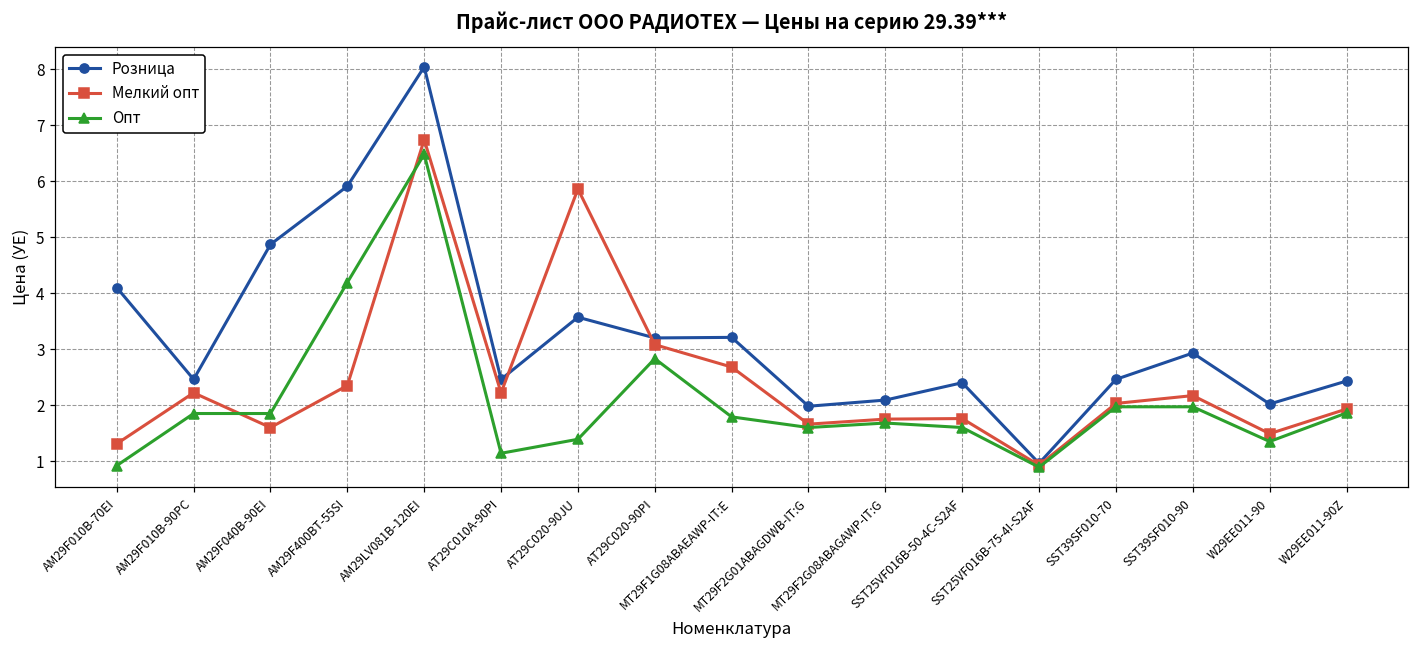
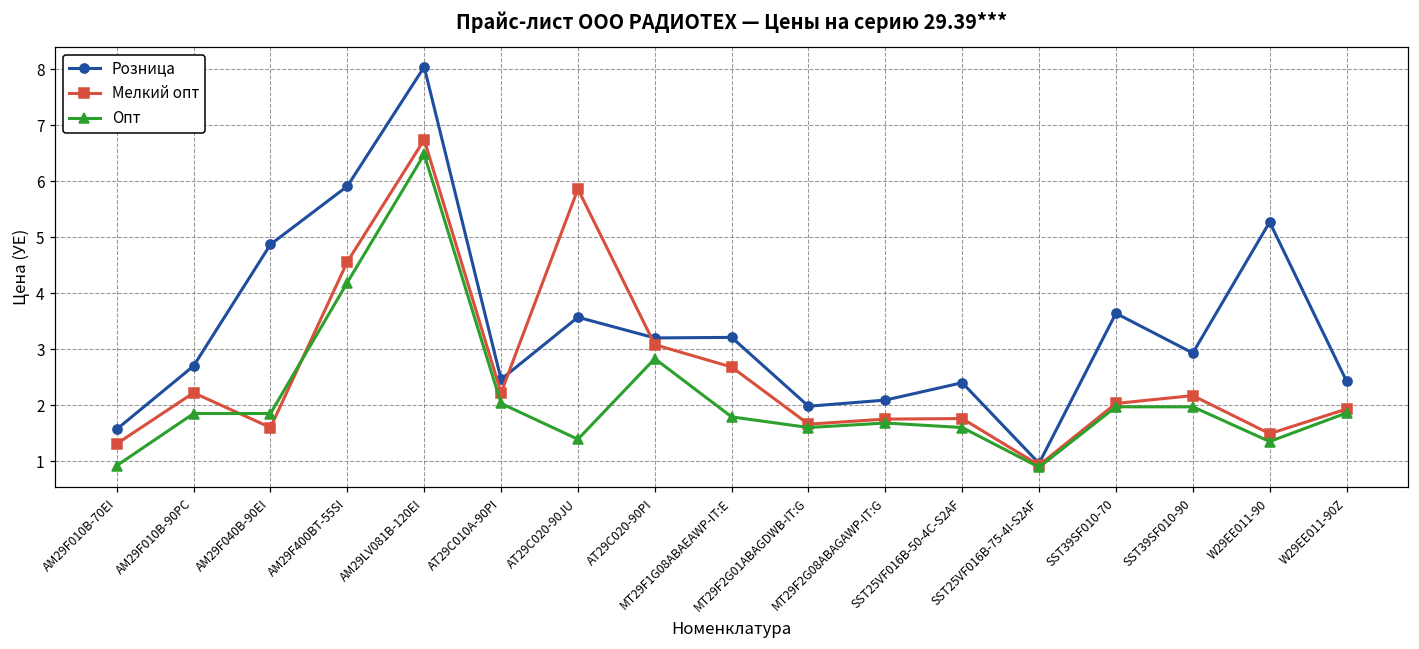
  {
    "Розница": {
-     "AM29F010B-70EI": 4.1,
-     "AM29F010B-90PC": 2.5,
+     "AM29F010B-70EI": 1.6,
+     "AM29F010B-90PC": 2.7,
      "AM29F040B-90EI": 4.9,
      "AM29F400BT-55SI": 5.9,
      "AM29LV081B-120EI": 8.0,
      "AT29C010A-90PI": 2.5,
      "AT29C020-90JU": 3.6,
      "AT29C020-90PI": 3.2,
      "MT29F1G08ABAEAWP-IT:E": 3.2,
      "MT29F2G01ABAGDWB-IT:G": 2.0,
      "MT29F2G08ABAGAWP-IT:G": 2.1,
      "SST25VF016B-50-4C-S2AF": 2.4,
-     "SST39SF010-70": 2.5,
+     "SST39SF010-70": 3.6,
      "SST39SF010-90": 2.9,
-     "W29EE011-90": 2.0,
+     "W29EE011-90": 5.3,
      "W29EE011-90Z": 2.4
    },
    "Мелкий опт": {
      "AM29F010B-70EI": 1.3,
      "AM29F010B-90PC": 2.2,
      "AM29F040B-90EI": 1.6,
-     "AM29F400BT-55SI": 2.4,
+     "AM29F400BT-55SI": 4.6,
      "AM29LV081B-120EI": 6.7,
      "AT29C010A-90PI": 2.2,
      "AT29C020-90JU": 5.9,
      "AT29C020-90PI": 3.1,
      "MT29F1G08ABAEAWP-IT:E": 2.7,
      "MT29F2G01ABAGDWB-IT:G": 1.7,
      "MT29F2G08ABAGAWP-IT:G": 1.8,
      "SST25VF016B-50-4C-S2AF": 1.8,
      "SST39SF010-70": 2.0,
      "SST39SF010-90": 2.2,
      "W29EE011-90": 1.5,
      "W29EE011-90Z": 1.9
    },
    "Опт": {
      "AM29F010B-70EI": 0.9,
      "AM29F010B-90PC": 1.9,
      "AM29F040B-90EI": 1.9,
      "AM29F400BT-55SI": 4.2,
      "AM29LV081B-120EI": 6.5,
-     "AT29C010A-90PI": 1.1,
+     "AT29C010A-90PI": 2.0,
      "AT29C020-90JU": 1.4,
      "AT29C020-90PI": 2.8,
      "MT29F1G08ABAEAWP-IT:E": 1.8,
      "MT29F2G01ABAGDWB-IT:G": 1.6,
      "MT29F2G08ABAGAWP-IT:G": 1.7,
      "SST25VF016B-50-4C-S2AF": 1.6,
      "SST39SF010-70": 2.0,
      "SST39SF010-90": 2.0,
      "W29EE011-90": 1.4,
      "W29EE011-90Z": 1.9
    }
  }
